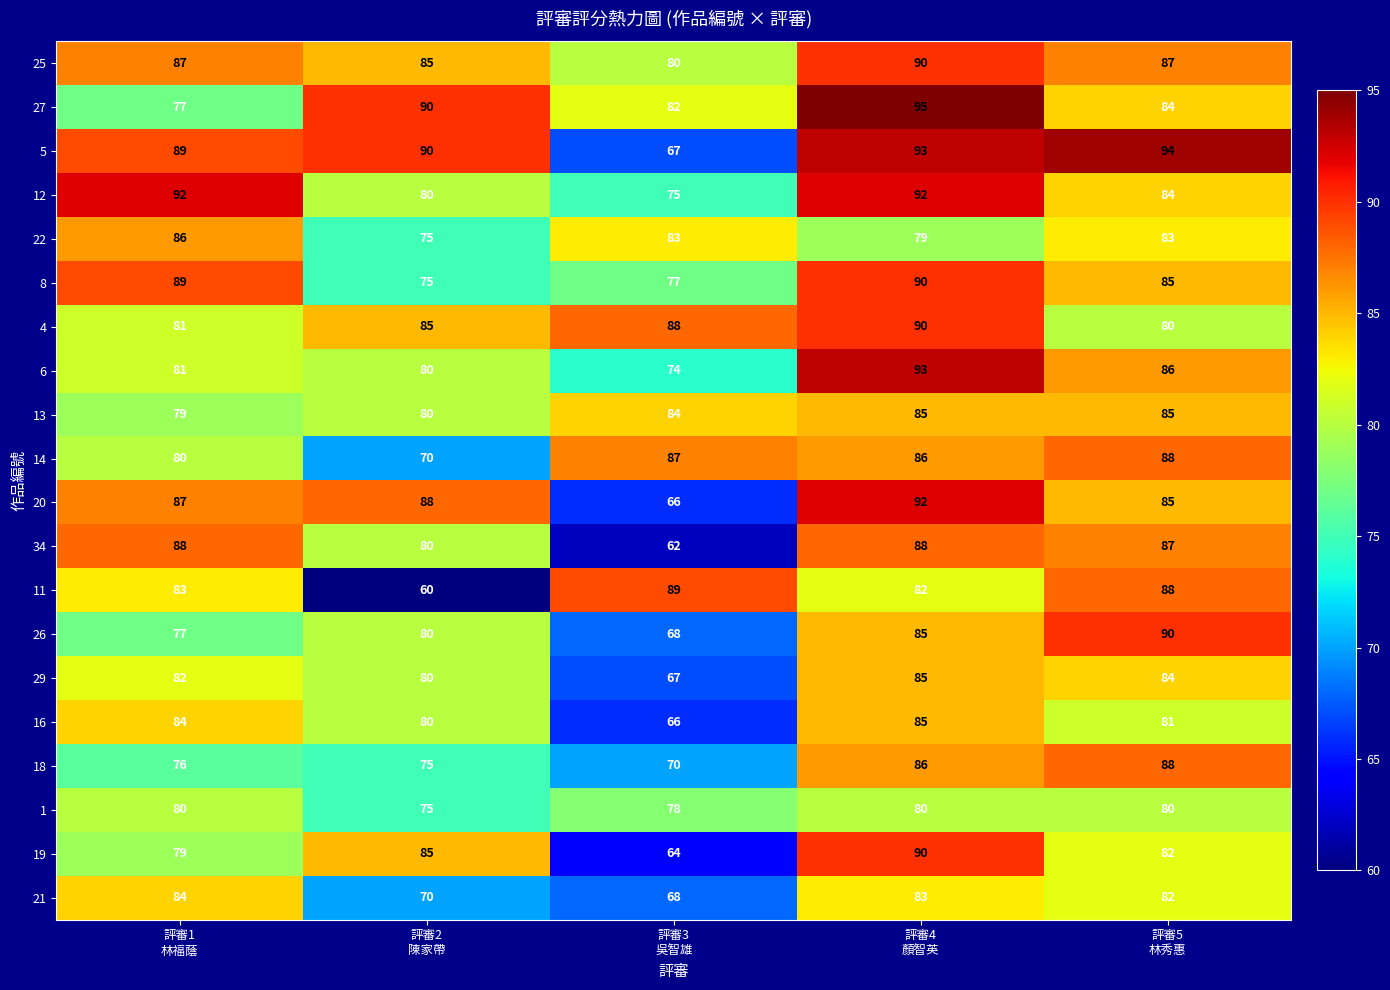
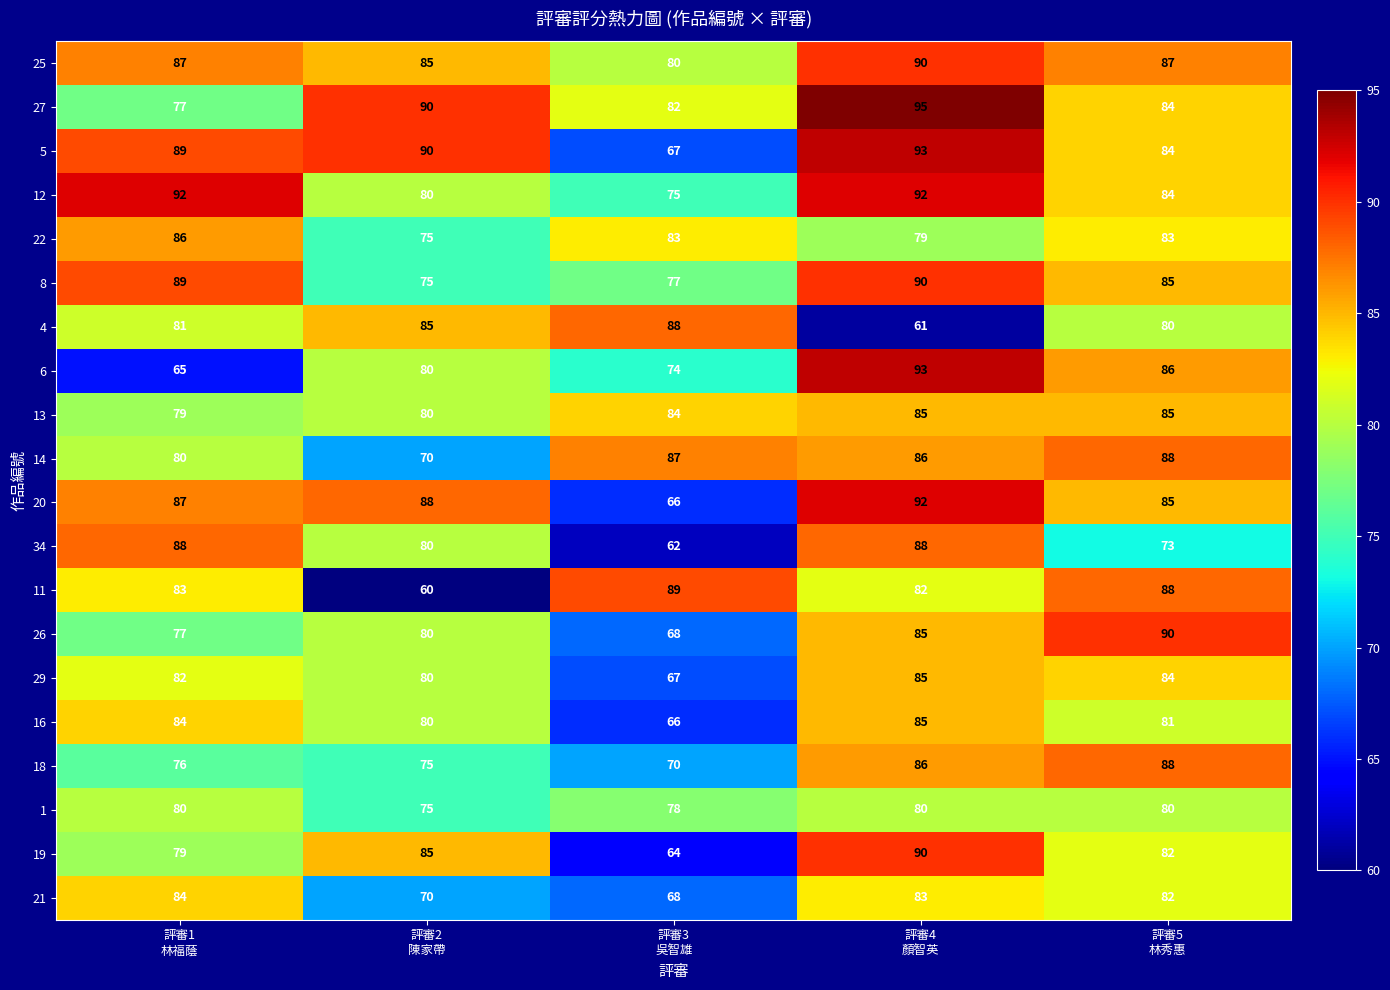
  {
    "25": {
      "評審1 林福蔭": 87,
      "評審2 陳家帶": 85,
      "評審3 吳智雄": 80,
      "評審4 顏智英": 90,
      "評審5 林秀惠": 87
    },
    "27": {
      "評審1 林福蔭": 77,
      "評審2 陳家帶": 90,
      "評審3 吳智雄": 82,
      "評審4 顏智英": 95,
      "評審5 林秀惠": 84
    },
    "5": {
      "評審1 林福蔭": 89,
      "評審2 陳家帶": 90,
      "評審3 吳智雄": 67,
      "評審4 顏智英": 93,
-     "評審5 林秀惠": 94
+     "評審5 林秀惠": 84
    },
    "12": {
      "評審1 林福蔭": 92,
      "評審2 陳家帶": 80,
      "評審3 吳智雄": 75,
      "評審4 顏智英": 92,
      "評審5 林秀惠": 84
    },
    "22": {
      "評審1 林福蔭": 86,
      "評審2 陳家帶": 75,
      "評審3 吳智雄": 83,
      "評審4 顏智英": 79,
      "評審5 林秀惠": 83
    },
    "8": {
      "評審1 林福蔭": 89,
      "評審2 陳家帶": 75,
      "評審3 吳智雄": 77,
      "評審4 顏智英": 90,
      "評審5 林秀惠": 85
    },
    "4": {
      "評審1 林福蔭": 81,
      "評審2 陳家帶": 85,
      "評審3 吳智雄": 88,
-     "評審4 顏智英": 90,
+     "評審4 顏智英": 61,
      "評審5 林秀惠": 80
    },
    "6": {
-     "評審1 林福蔭": 81,
+     "評審1 林福蔭": 65,
      "評審2 陳家帶": 80,
      "評審3 吳智雄": 74,
      "評審4 顏智英": 93,
      "評審5 林秀惠": 86
    },
    "13": {
      "評審1 林福蔭": 79,
      "評審2 陳家帶": 80,
      "評審3 吳智雄": 84,
      "評審4 顏智英": 85,
      "評審5 林秀惠": 85
    },
    "14": {
      "評審1 林福蔭": 80,
      "評審2 陳家帶": 70,
      "評審3 吳智雄": 87,
      "評審4 顏智英": 86,
      "評審5 林秀惠": 88
    },
    "20": {
      "評審1 林福蔭": 87,
      "評審2 陳家帶": 88,
      "評審3 吳智雄": 66,
      "評審4 顏智英": 92,
      "評審5 林秀惠": 85
    },
    "34": {
      "評審1 林福蔭": 88,
      "評審2 陳家帶": 80,
      "評審3 吳智雄": 62,
      "評審4 顏智英": 88,
-     "評審5 林秀惠": 87
+     "評審5 林秀惠": 73
    },
    "11": {
      "評審1 林福蔭": 83,
      "評審2 陳家帶": 60,
      "評審3 吳智雄": 89,
      "評審4 顏智英": 82,
      "評審5 林秀惠": 88
    },
    "26": {
      "評審1 林福蔭": 77,
      "評審2 陳家帶": 80,
      "評審3 吳智雄": 68,
      "評審4 顏智英": 85,
      "評審5 林秀惠": 90
    },
    "29": {
      "評審1 林福蔭": 82,
      "評審2 陳家帶": 80,
      "評審3 吳智雄": 67,
      "評審4 顏智英": 85,
      "評審5 林秀惠": 84
    },
    "16": {
      "評審1 林福蔭": 84,
      "評審2 陳家帶": 80,
      "評審3 吳智雄": 66,
      "評審4 顏智英": 85,
      "評審5 林秀惠": 81
    },
    "18": {
      "評審1 林福蔭": 76,
      "評審2 陳家帶": 75,
      "評審3 吳智雄": 70,
      "評審4 顏智英": 86,
      "評審5 林秀惠": 88
    },
    "1": {
      "評審1 林福蔭": 80,
      "評審2 陳家帶": 75,
      "評審3 吳智雄": 78,
      "評審4 顏智英": 80,
      "評審5 林秀惠": 80
    },
    "19": {
      "評審1 林福蔭": 79,
      "評審2 陳家帶": 85,
      "評審3 吳智雄": 64,
      "評審4 顏智英": 90,
      "評審5 林秀惠": 82
    },
    "21": {
      "評審1 林福蔭": 84,
      "評審2 陳家帶": 70,
      "評審3 吳智雄": 68,
      "評審4 顏智英": 83,
      "評審5 林秀惠": 82
    }
  }
